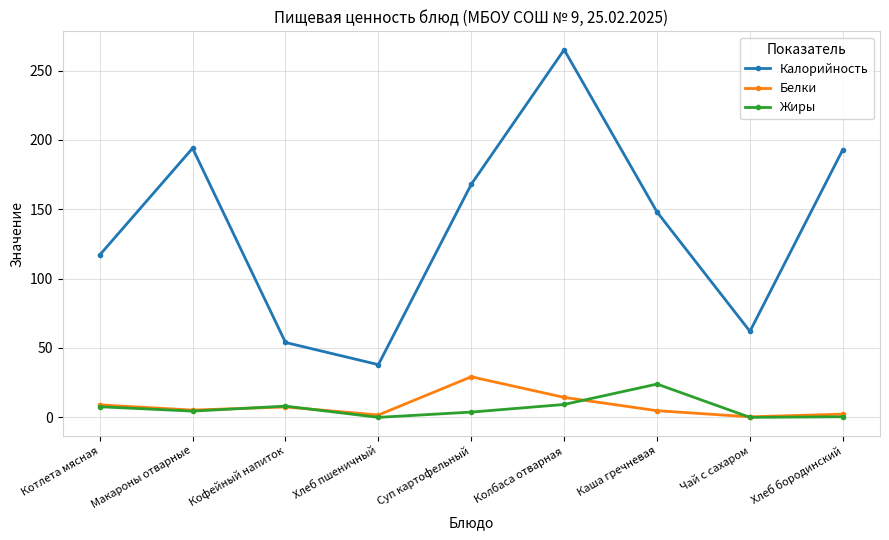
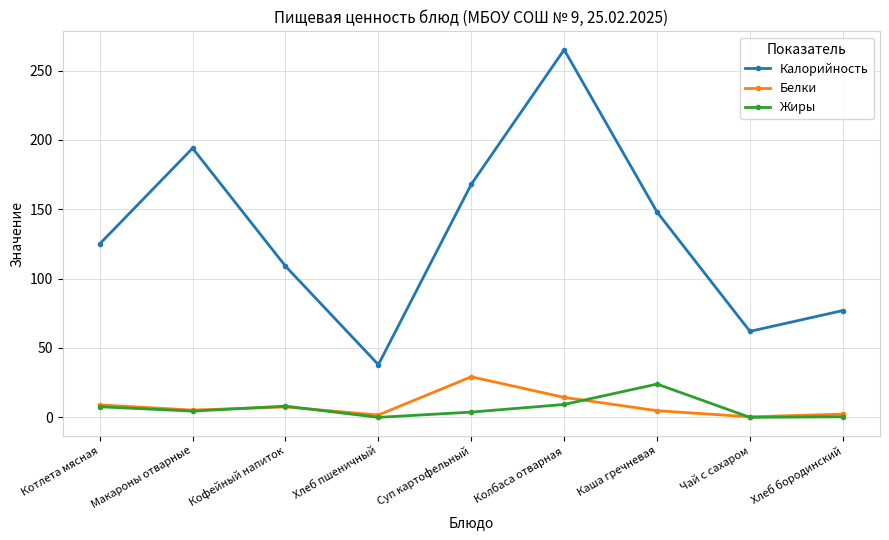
  {
    "Калорийность": {
-     "Котлета мясная": 117,
+     "Котлета мясная": 125,
      "Макароны отварные": 194,
-     "Кофейный напиток": 54,
+     "Кофейный напиток": 109,
      "Хлеб пшеничный": 38,
      "Суп картофельный": 168,
      "Колбаса отварная": 265,
      "Каша гречневая": 148,
      "Чай с сахаром": 62,
-     "Хлеб бородинский": 193
+     "Хлеб бородинский": 77
    },
    "Белки": {
      "Суп картофельный": 29,
      "Колбаса отварная": 14,
      "Каша гречневая": 5,
      "Хлеб бородинский": 2
    },
    "Жиры": {
      "Суп картофельный": 4,
      "Колбаса отварная": 9,
      "Каша гречневая": 24,
      "Хлеб бородинский": 0
    }
  }
